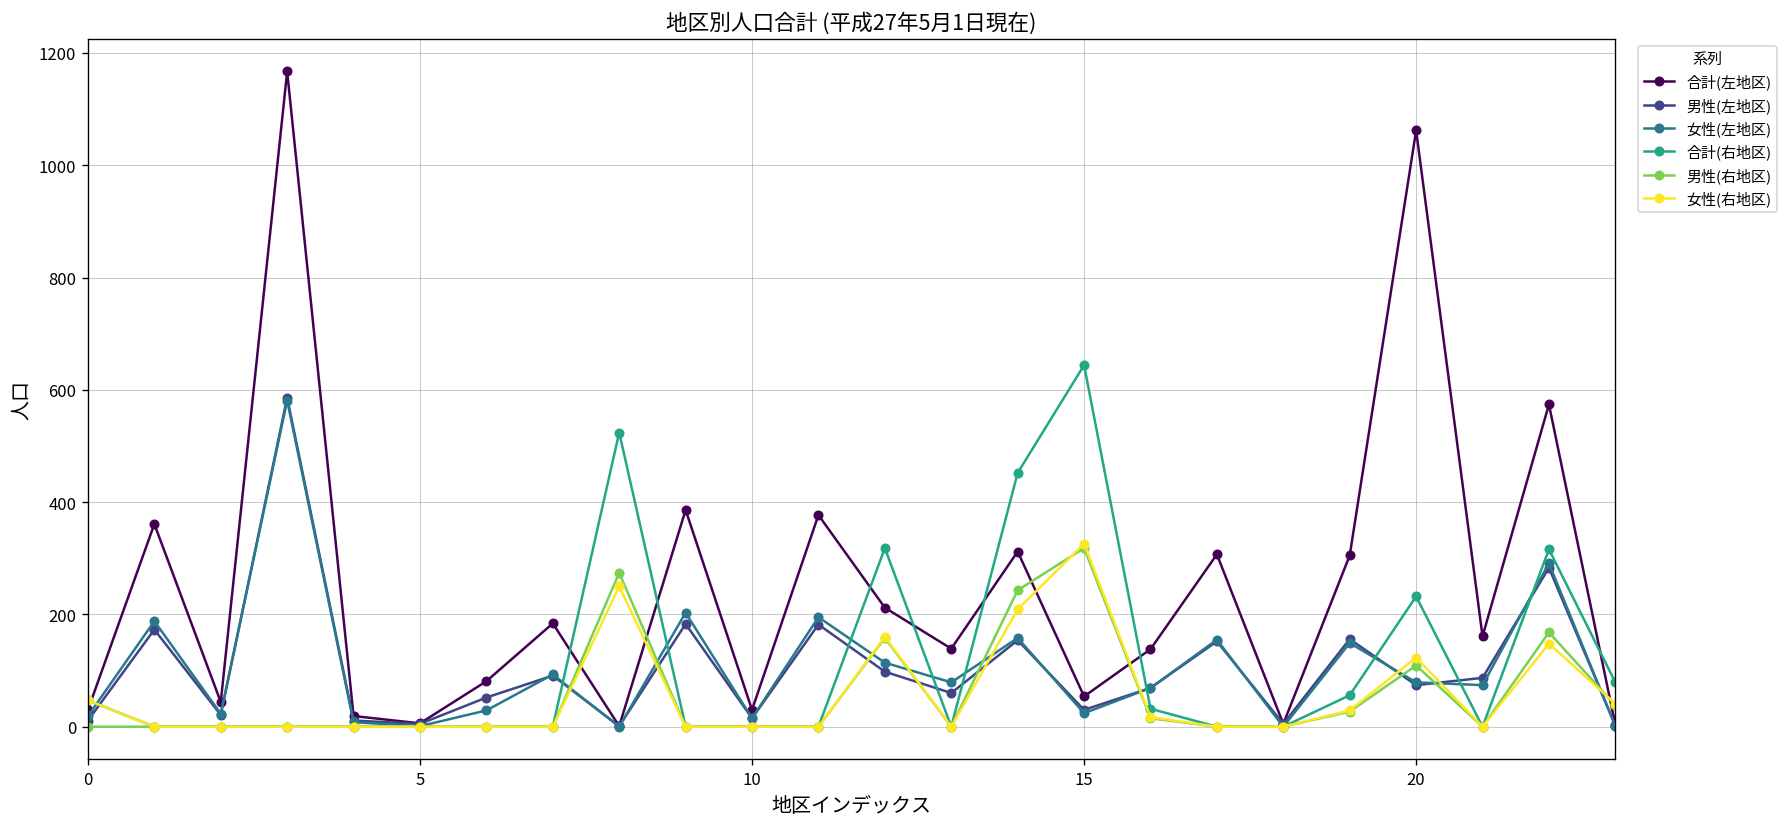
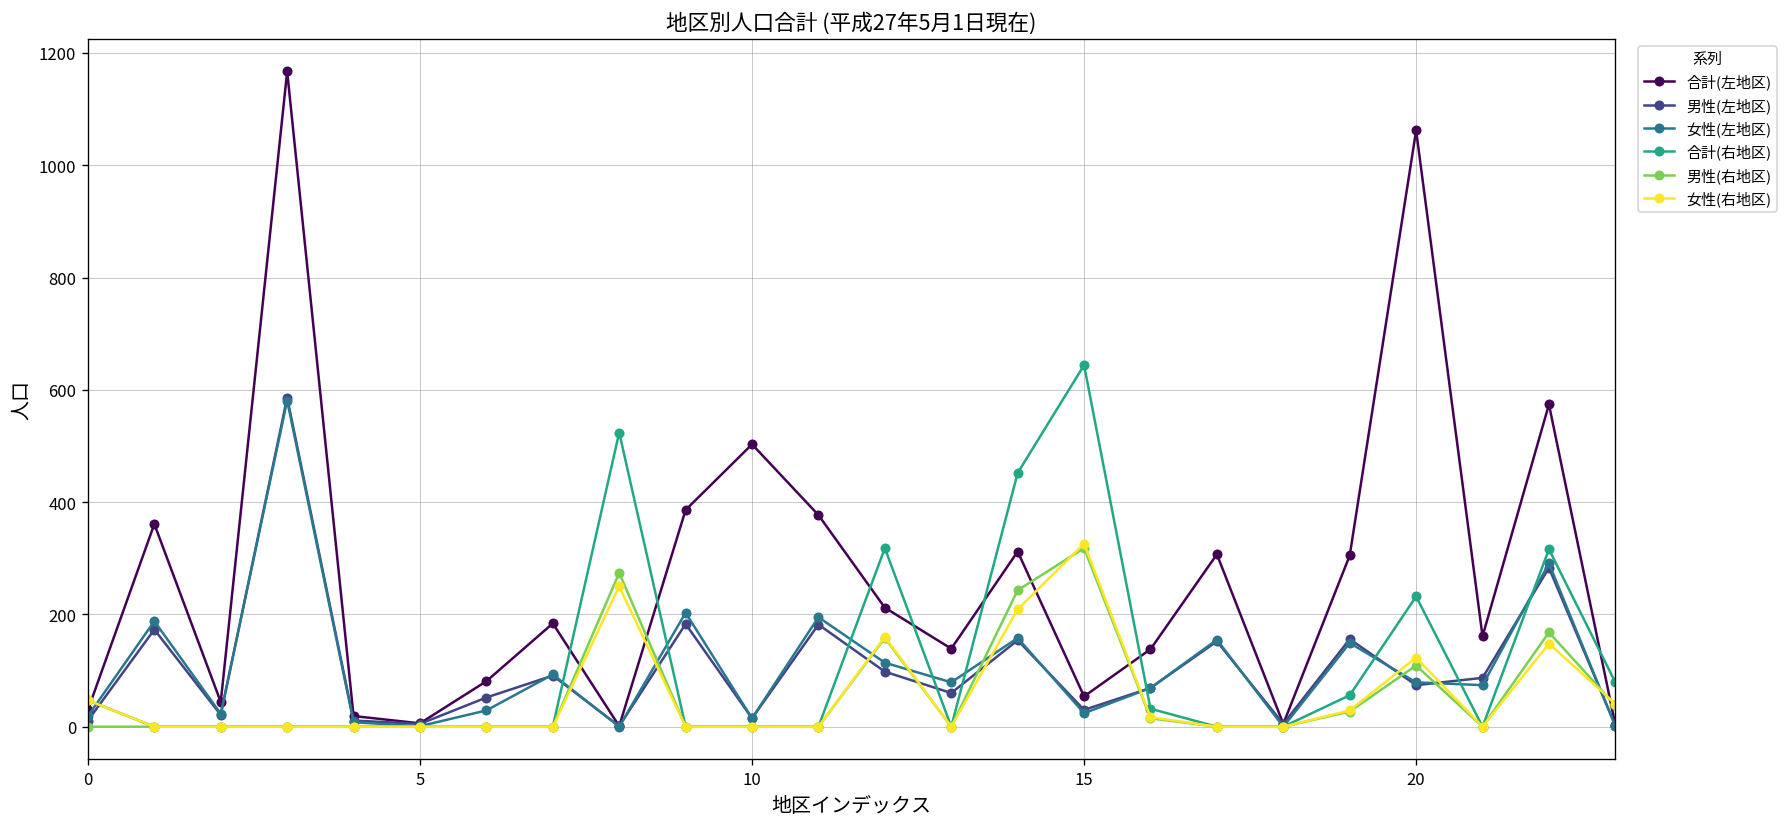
  {
    "合計(左地区)": {
      "0": 30,
-     "10": 30,
+     "10": 500,
      "15": 50,
      "20": 1060
    },
    "男性(右地区)": {
      "0": 0,
      "15": 320,
      "20": 110
    },
    "女性(右地区)": {
      "15": 330,
      "20": 120
    }
  }
